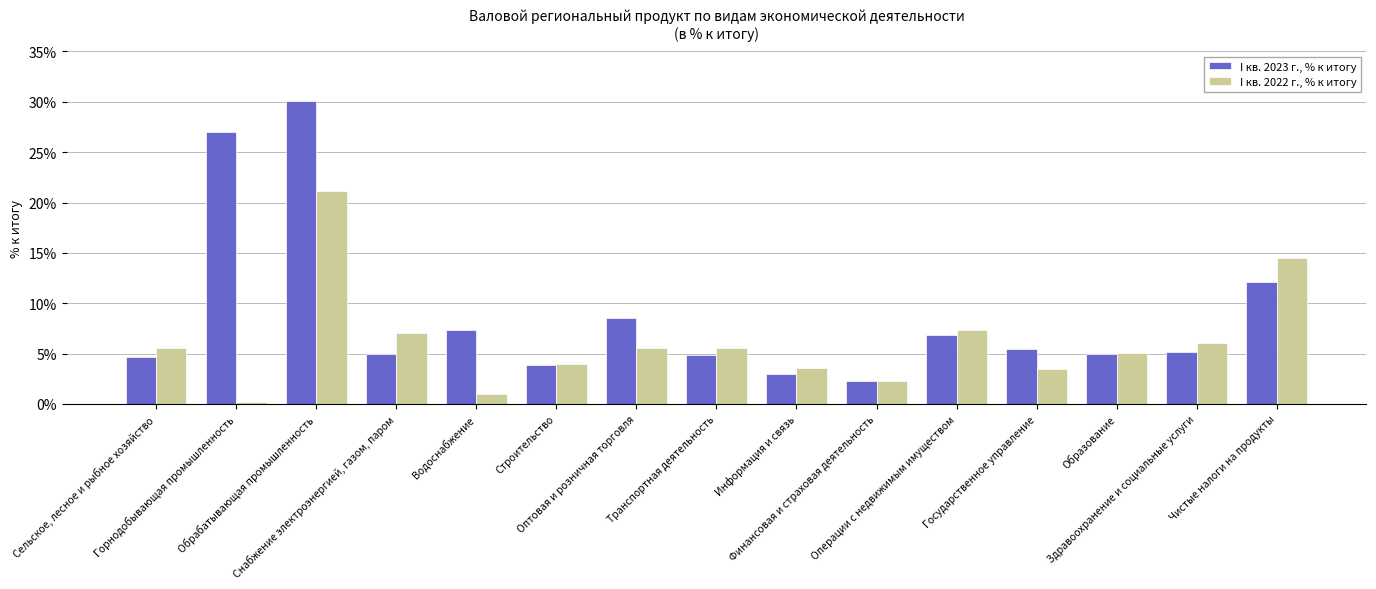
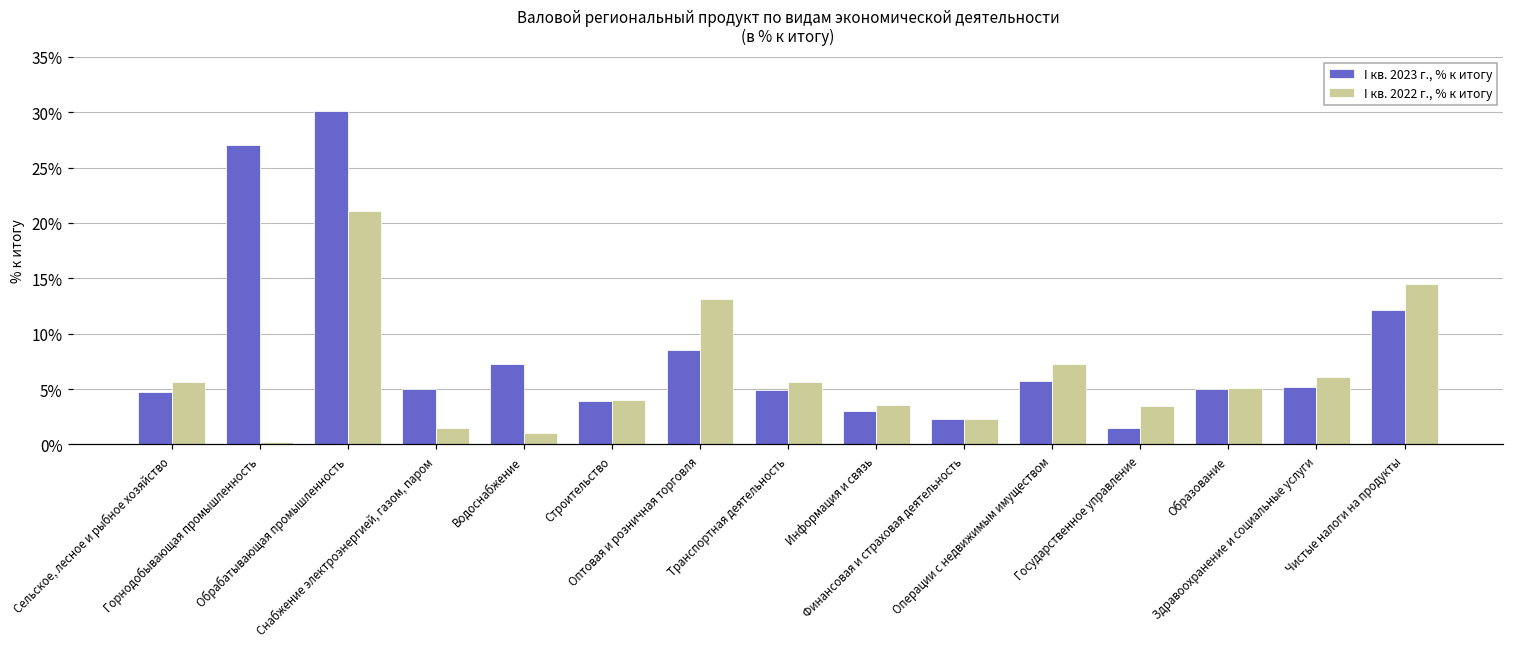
  {
    "I кв. 2023 г., % к итогу": {
      "Сельское, лесное и рыбное хозяйство": "4.7%",
      "Горнодобывающая промышленность": "27.0%",
      "Обрабатывающая промышленность": "30.1%",
      "Снабжение электроэнергией, газом, паром": "5.0%",
      "Водоснабжение": "7.3%",
      "Строительство": "3.9%",
      "Оптовая и розничная торговля": "8.5%",
      "Транспортная деятельность": "4.9%",
      "Информация и связь": "3.0%",
      "Финансовая и страховая деятельность": "2.3%",
-     "Операции с недвижимым имуществом": "6.8%",
-     "Государственное управление": "5.5%",
+     "Операции с недвижимым имуществом": "5.7%",
+     "Государственное управление": "1.5%",
      "Образование": "5.0%",
      "Здравоохранение и социальные услуги": "5.2%",
      "Чистые налоги на продукты": "12.1%"
    },
    "I кв. 2022 г., % к итогу": {
      "Сельское, лесное и рыбное хозяйство": "5.6%",
      "Обрабатывающая промышленность": "21.1%",
-     "Снабжение электроэнергией, газом, паром": "7.0%",
+     "Снабжение электроэнергией, газом, паром": "1.5%",
      "Водоснабжение": "1.0%",
      "Строительство": "4.0%",
-     "Оптовая и розничная торговля": "5.6%",
+     "Оптовая и розничная торговля": "13.1%",
      "Транспортная деятельность": "5.6%",
      "Информация и связь": "3.6%",
      "Финансовая и страховая деятельность": "2.3%",
      "Операции с недвижимым имуществом": "7.3%",
      "Государственное управление": "3.5%",
      "Образование": "5.1%",
      "Здравоохранение и социальные услуги": "6.1%",
      "Чистые налоги на продукты": "14.5%"
    }
  }
